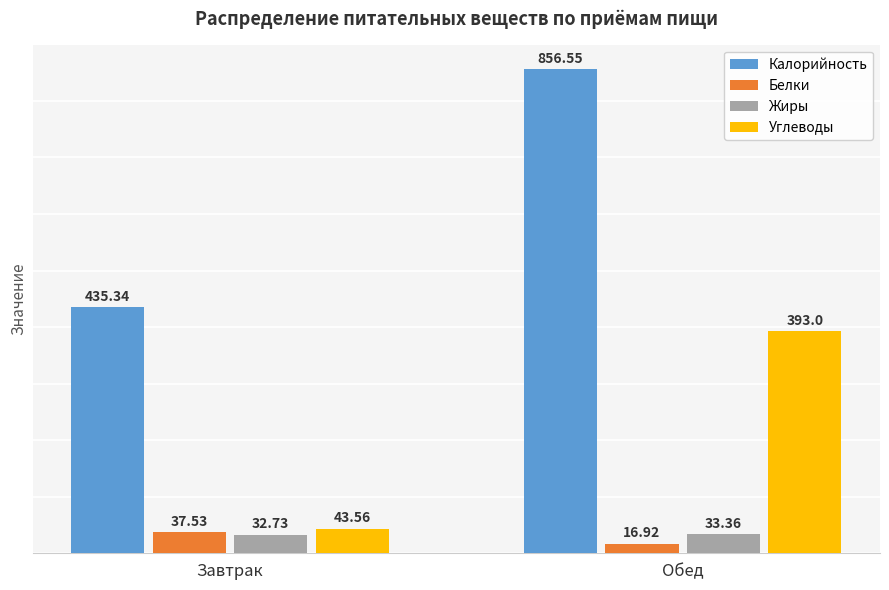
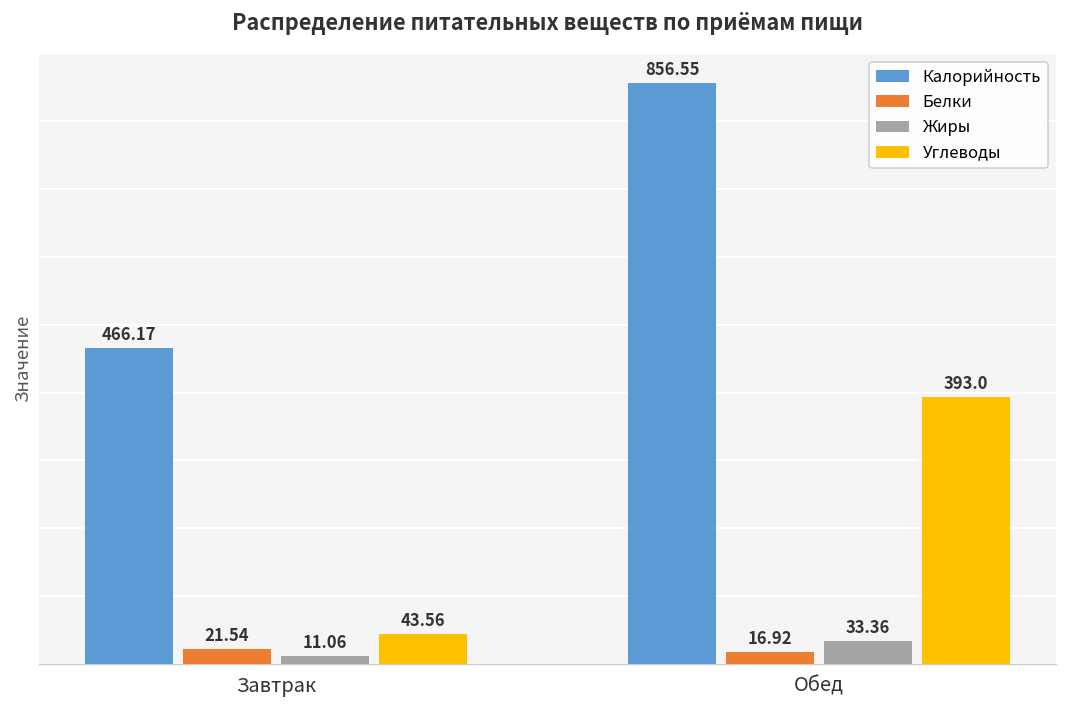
  {
    "Калорийность": {
-     "Завтрак": 435.34,
+     "Завтрак": 466.17,
      "Обед": 856.55
    },
    "Белки": {
-     "Завтрак": 37.53,
+     "Завтрак": 21.54,
      "Обед": 16.92
    },
    "Жиры": {
-     "Завтрак": 32.73,
+     "Завтрак": 11.06,
      "Обед": 33.36
    },
    "Углеводы": {
      "Завтрак": 43.56,
      "Обед": 393.0
    }
  }
